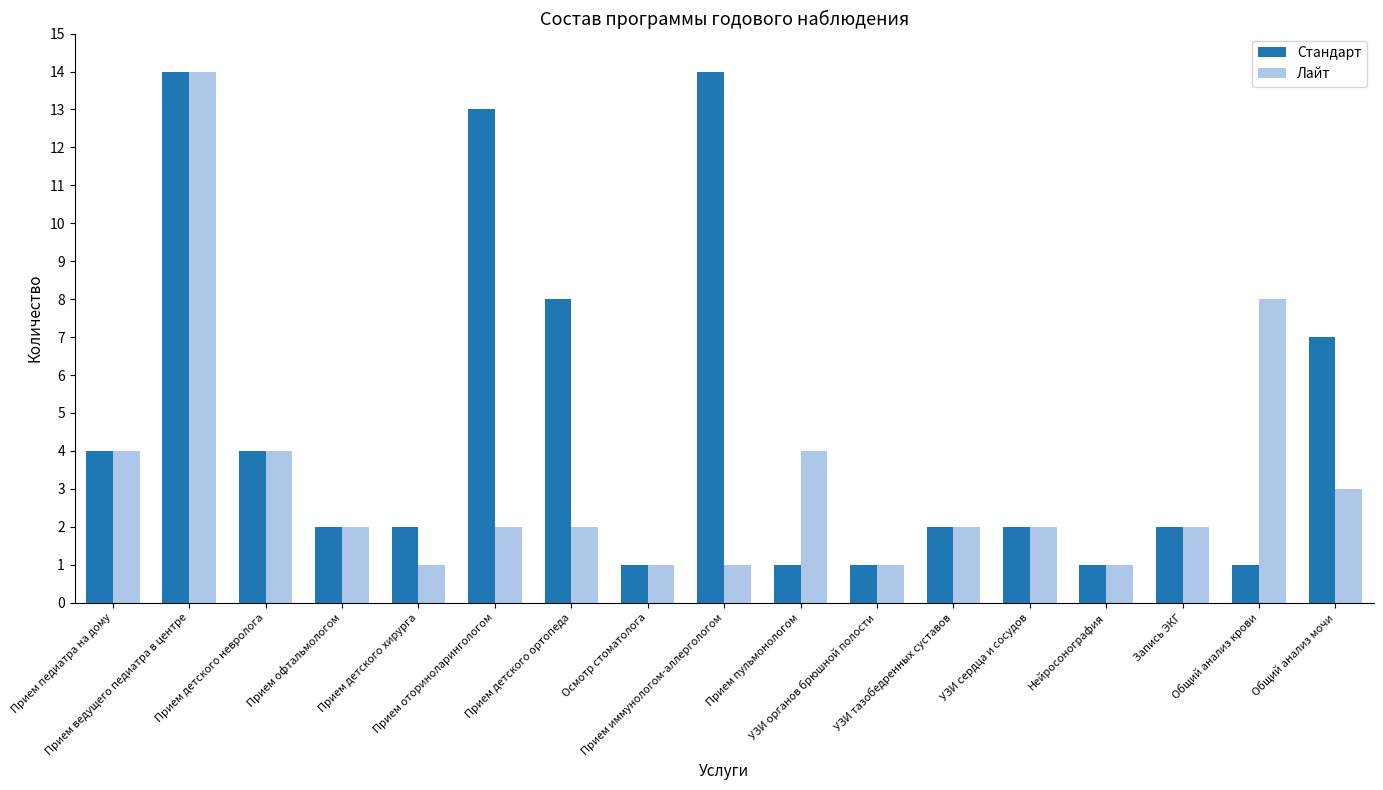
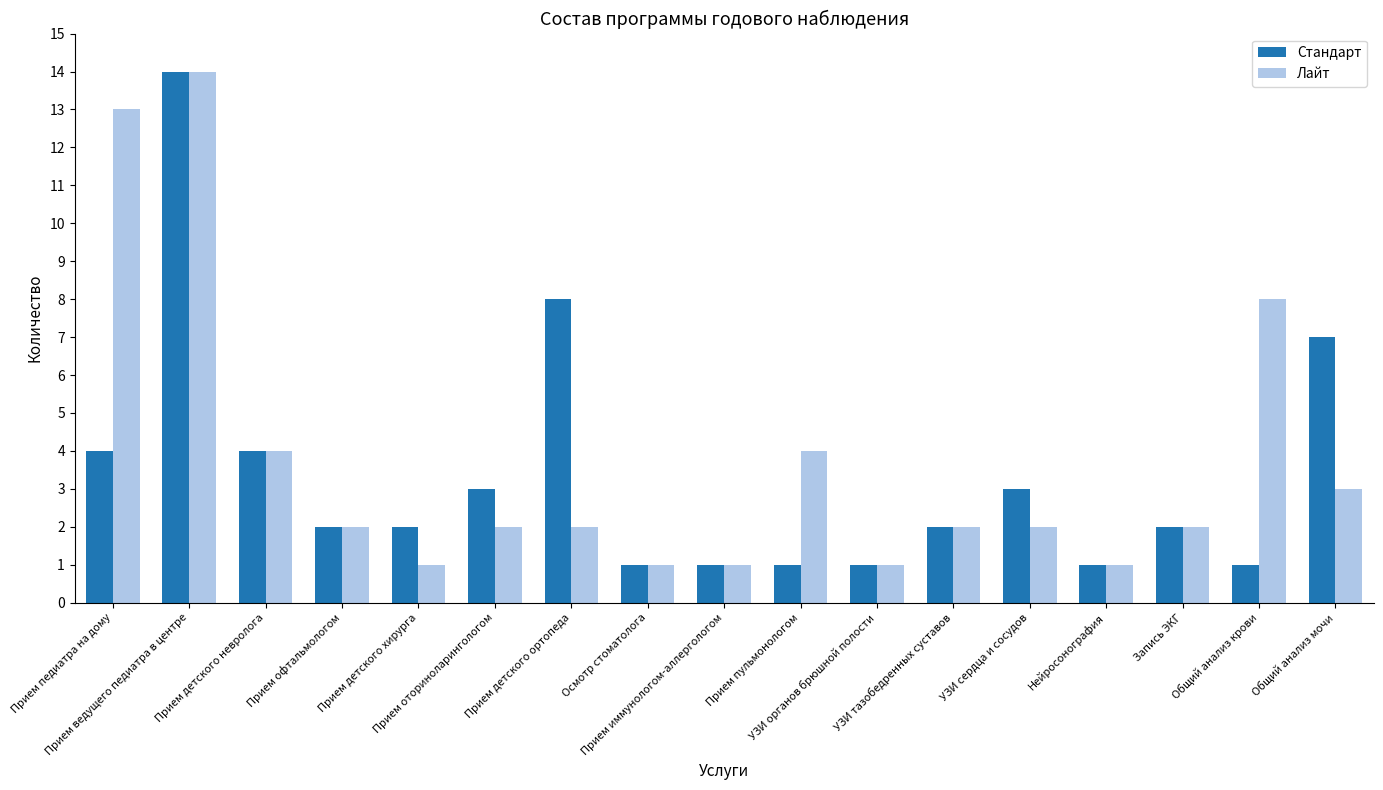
  {
    "Стандарт": {
      "Прием педиатра на дому": 4,
      "Прием ведущего педиатра в центре": 14,
      "Прием детского невролога": 4,
      "Прием офтальмологом": 2,
      "Прием детского хирурга": 2,
-     "Прием оториноларингологом": 13,
+     "Прием оториноларингологом": 3,
      "Прием детского ортопеда": 8,
      "Осмотр стоматолога": 1,
-     "Прием иммунологом-аллергологом": 14,
+     "Прием иммунологом-аллергологом": 1,
      "Прием пульмонологом": 1,
      "УЗИ органов брюшной полости": 1,
      "УЗИ тазобедренных суставов": 2,
-     "УЗИ сердца и сосудов": 2,
+     "УЗИ сердца и сосудов": 3,
      "Нейросонография": 1,
      "Запись ЭКГ": 2,
      "Общий анализ крови": 1,
      "Общий анализ мочи": 7
    },
    "Лайт": {
-     "Прием педиатра на дому": 4,
+     "Прием педиатра на дому": 13,
      "Прием ведущего педиатра в центре": 14,
      "Прием детского невролога": 4,
      "Прием офтальмологом": 2,
      "Прием детского хирурга": 1,
      "Прием оториноларингологом": 2,
      "Прием детского ортопеда": 2,
      "Осмотр стоматолога": 1,
      "Прием иммунологом-аллергологом": 1,
      "Прием пульмонологом": 4,
      "УЗИ органов брюшной полости": 1,
      "УЗИ тазобедренных суставов": 2,
      "УЗИ сердца и сосудов": 2,
      "Нейросонография": 1,
      "Запись ЭКГ": 2,
      "Общий анализ крови": 8,
      "Общий анализ мочи": 3
    }
  }
